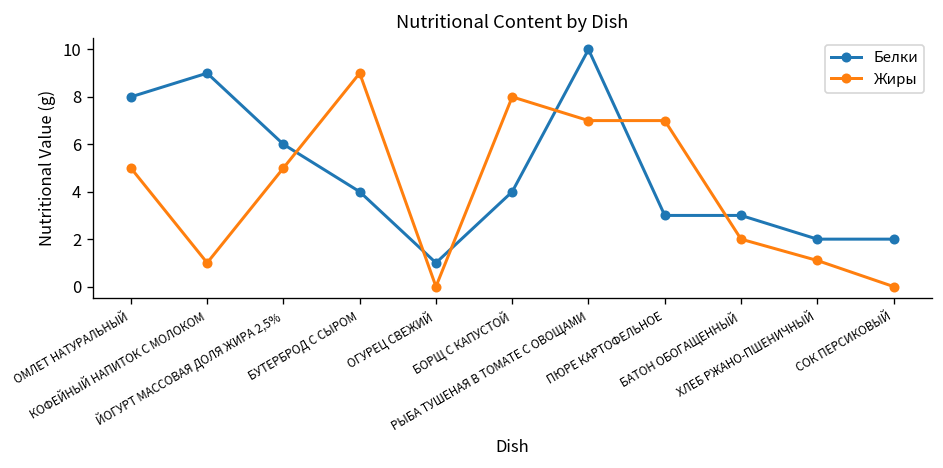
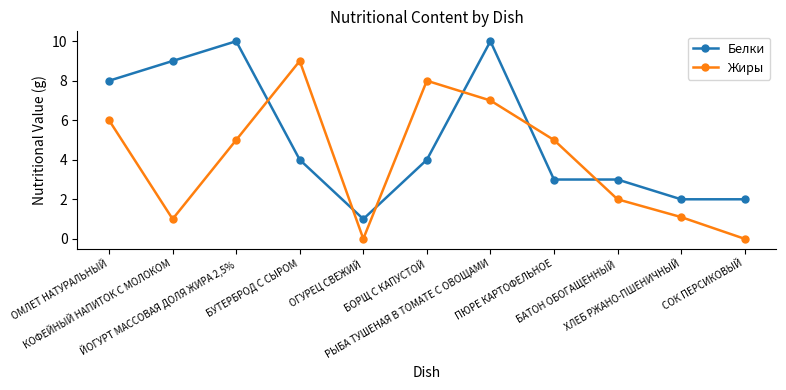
  {
    "Белки": {
      "ОМЛЕТ НАТУРАЛЬНЫЙ": 8,
      "КОФЕЙНЫЙ НАПИТОК С МОЛОКОМ": 9,
-     "ЙОГУРТ МАССОВАЯ ДОЛЯ ЖИРА 2,5%": 6,
+     "ЙОГУРТ МАССОВАЯ ДОЛЯ ЖИРА 2,5%": 10,
      "БУТЕРБРОД С СЫРОМ": 4,
      "ОГУРЕЦ СВЕЖИЙ": 1,
      "БОРЩ С КАПУСТОЙ": 4,
      "РЫБА ТУШЕНАЯ В ТОМАТЕ С ОВОЩАМИ": 10,
      "ПЮРЕ КАРТОФЕЛЬНОЕ": 3,
      "БАТОН ОБОГАЩЕННЫЙ": 3,
      "ХЛЕБ РЖАНО-ПШЕНИЧНЫЙ": 2,
      "СОК ПЕРСИКОВЫЙ": 2
    },
    "Жиры": {
-     "ОМЛЕТ НАТУРАЛЬНЫЙ": 5,
+     "ОМЛЕТ НАТУРАЛЬНЫЙ": 6,
      "КОФЕЙНЫЙ НАПИТОК С МОЛОКОМ": 1,
      "ЙОГУРТ МАССОВАЯ ДОЛЯ ЖИРА 2,5%": 5,
      "БУТЕРБРОД С СЫРОМ": 9,
      "ОГУРЕЦ СВЕЖИЙ": 0,
      "БОРЩ С КАПУСТОЙ": 8,
      "РЫБА ТУШЕНАЯ В ТОМАТЕ С ОВОЩАМИ": 7,
-     "ПЮРЕ КАРТОФЕЛЬНОЕ": 7,
+     "ПЮРЕ КАРТОФЕЛЬНОЕ": 5,
      "БАТОН ОБОГАЩЕННЫЙ": 2,
      "ХЛЕБ РЖАНО-ПШЕНИЧНЫЙ": 1,
      "СОК ПЕРСИКОВЫЙ": 0
    }
  }
